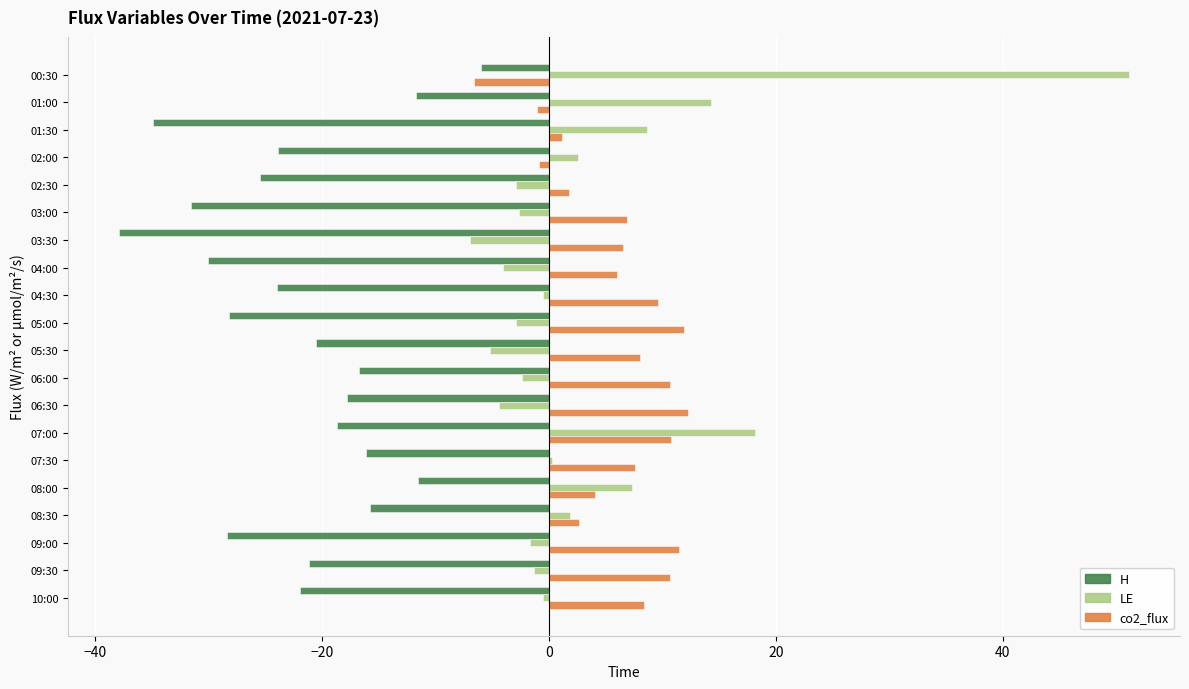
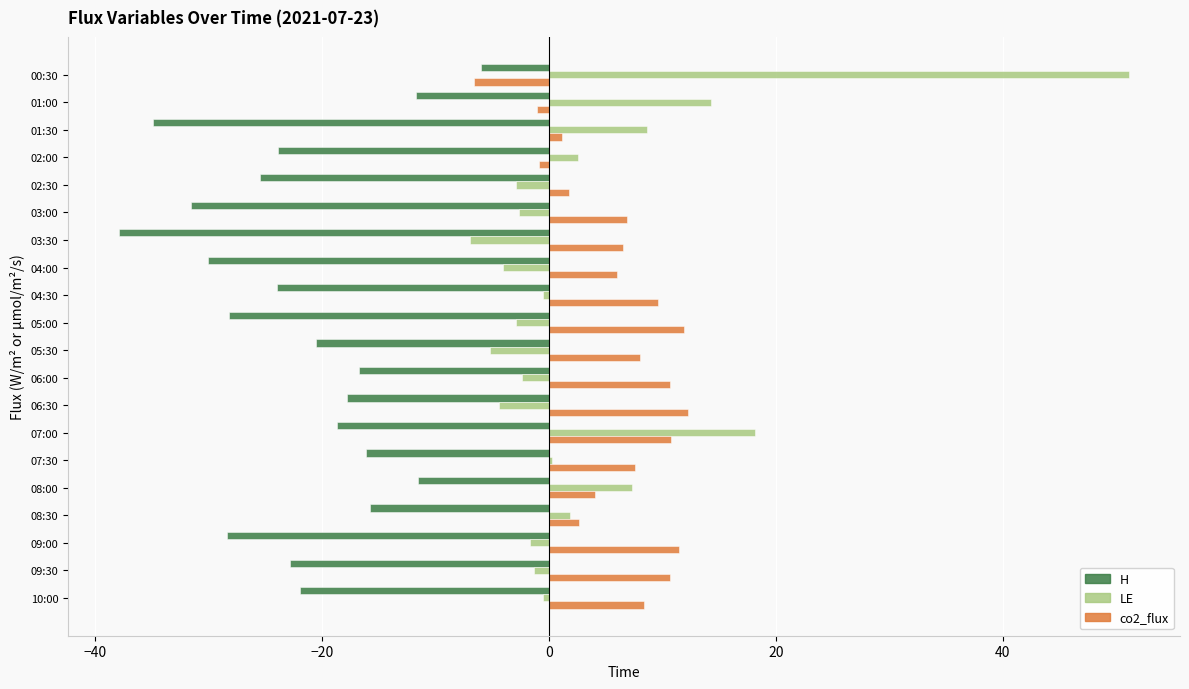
  {
    "H": {
      "00:30": -6.0,
      "01:00": -11.7,
      "01:30": -34.9,
      "02:00": -23.9,
      "02:30": -25.5,
      "03:00": -31.6,
      "03:30": -38.0,
      "04:00": -30.1,
      "04:30": -24.0,
      "05:00": -28.3,
      "05:30": -20.5,
      "06:00": -16.8,
      "06:30": -17.9,
      "07:00": -18.7,
      "07:30": -16.1,
      "08:00": -11.6,
      "08:30": -15.8,
      "09:00": -28.4,
-     "09:30": -21.2,
+     "09:30": -22.9,
      "10:00": -22.0
    },
    "LE": {
      "00:30": 51.2,
      "01:00": 14.2,
      "01:30": 8.6,
      "02:00": 2.5,
      "02:30": -2.9,
      "03:00": -2.6,
      "03:30": -7.0,
      "04:00": -4.1,
      "04:30": -0.5,
      "05:00": -2.9,
      "05:30": -5.2,
      "06:00": -2.4,
      "06:30": -4.4,
      "07:00": 18.2,
      "08:00": 7.3,
      "08:30": 1.8,
      "09:00": -1.7,
      "09:30": -1.3,
      "10:00": -0.5
    },
    "co2_flux": {
      "00:30": -6.7,
      "01:00": -1.0,
      "01:30": 1.1,
      "02:00": -0.9,
      "02:30": 1.7,
      "03:00": 6.9,
      "03:30": 6.5,
      "04:00": 6.0,
      "04:30": 9.6,
      "05:00": 11.9,
      "05:30": 8.0,
      "06:00": 10.6,
      "06:30": 12.3,
      "07:00": 10.8,
      "07:30": 7.6,
      "08:00": 4.1,
      "08:30": 2.7,
      "09:00": 11.4,
      "09:30": 10.7,
      "10:00": 8.4
    }
  }
